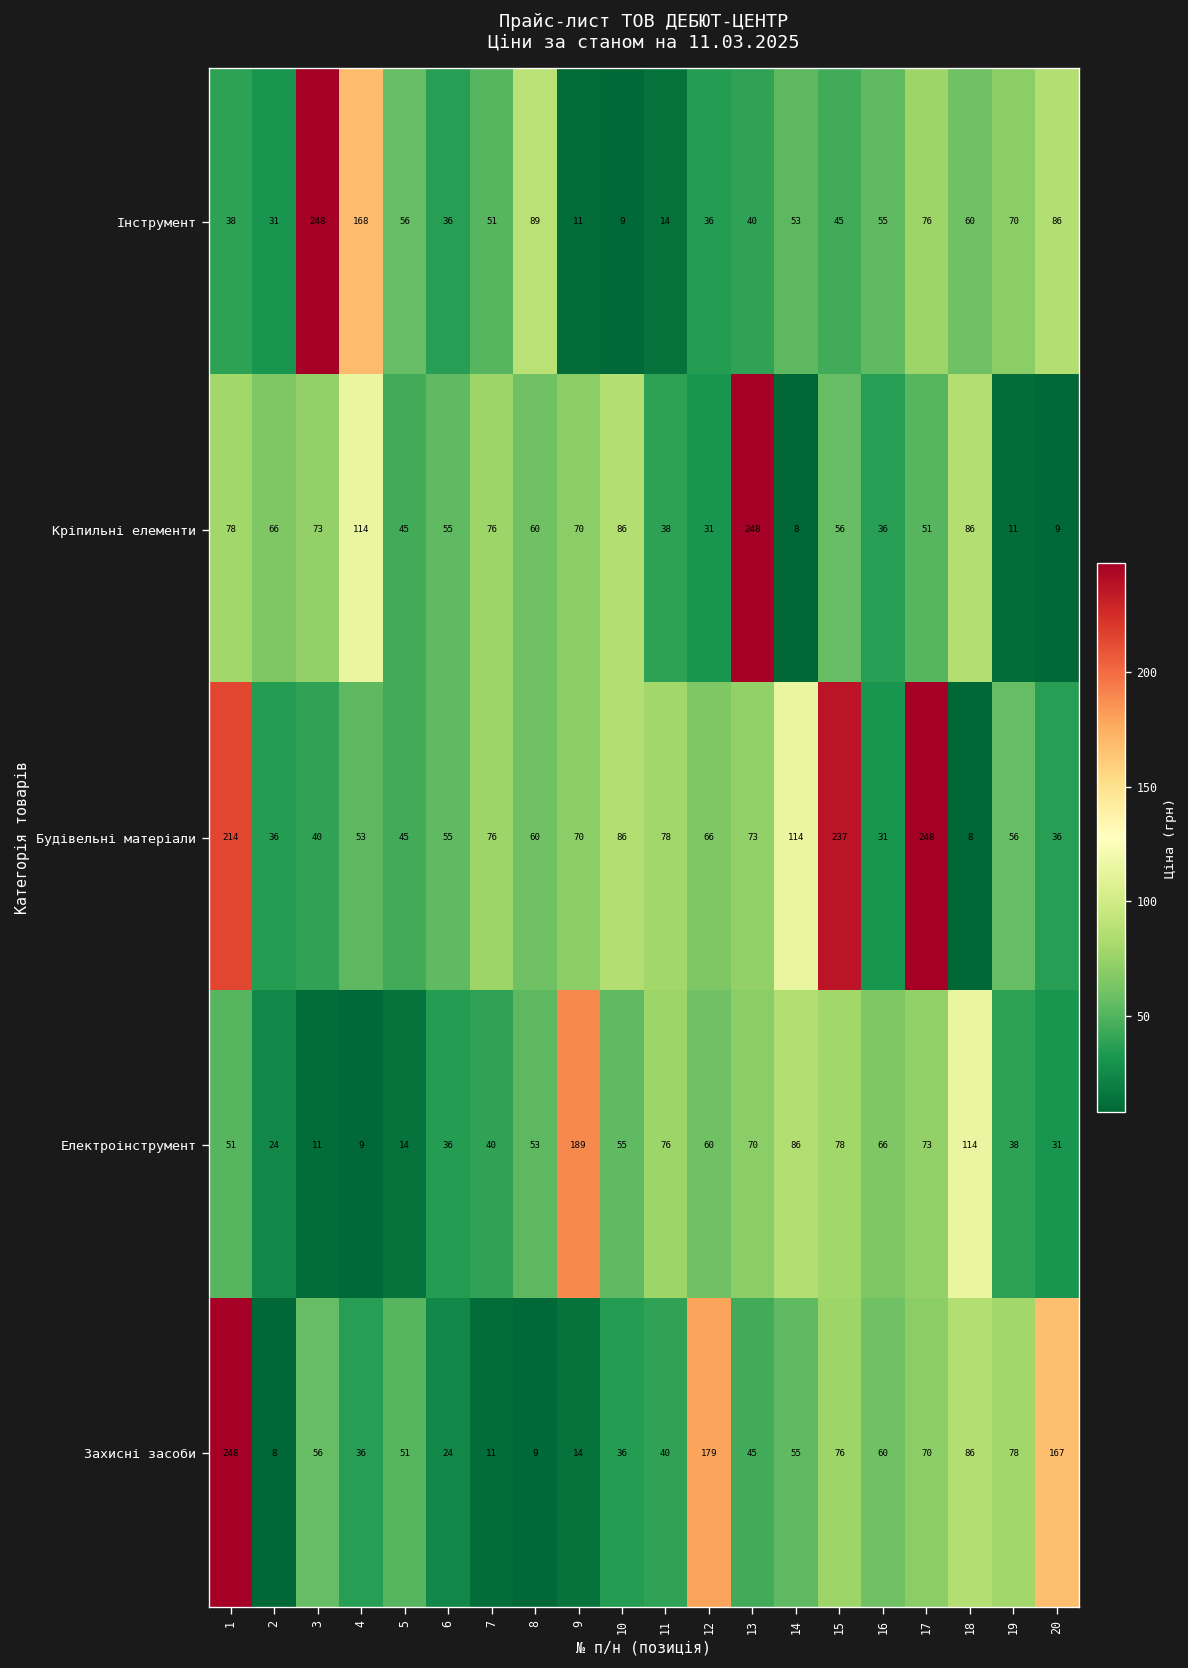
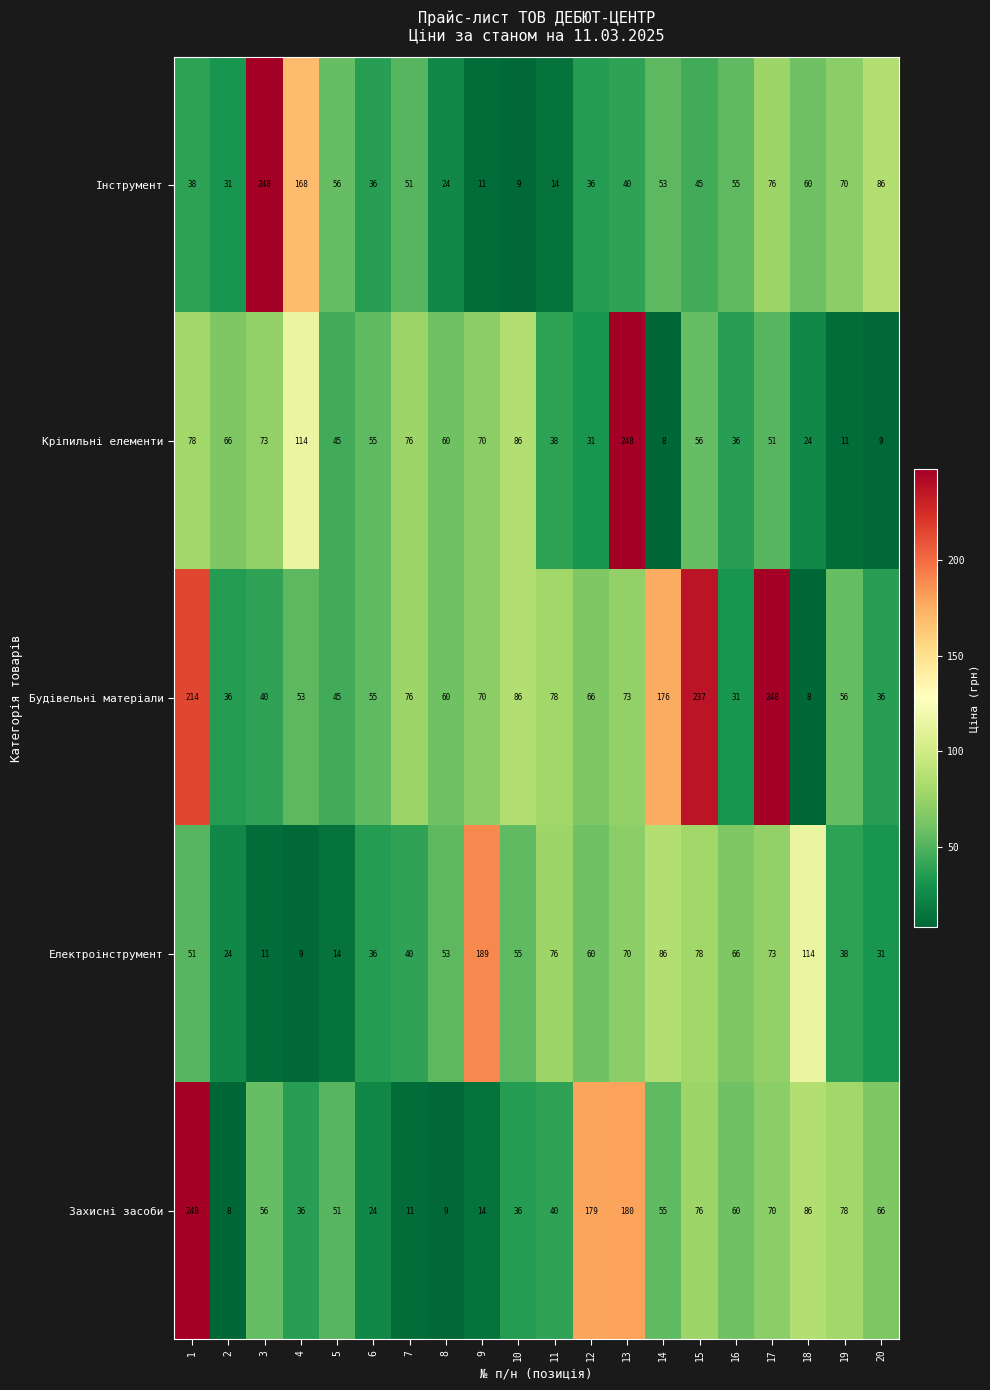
  {
    "Інструмент": {
      "1": 38,
      "2": 31,
      "3": 248,
      "4": 168,
      "5": 56,
      "6": 36,
      "7": 51,
-     "8": 89,
+     "8": 24,
      "9": 11,
      "10": 9,
      "11": 14,
      "12": 36,
      "13": 40,
      "14": 53,
      "15": 45,
      "16": 55,
      "17": 76,
      "18": 60,
      "19": 70,
      "20": 86
    },
    "Кріпильні елементи": {
      "1": 78,
      "2": 66,
      "3": 73,
      "4": 114,
      "5": 45,
      "6": 55,
      "7": 76,
      "8": 60,
      "9": 70,
      "10": 86,
      "11": 38,
      "12": 31,
      "13": 248,
      "14": 8,
      "15": 56,
      "16": 36,
      "17": 51,
-     "18": 86,
+     "18": 24,
      "19": 11,
      "20": 9
    },
    "Будівельні матеріали": {
      "1": 214,
      "2": 36,
      "3": 40,
      "4": 53,
      "5": 45,
      "6": 55,
      "7": 76,
      "8": 60,
      "9": 70,
      "10": 86,
      "11": 78,
      "12": 66,
      "13": 73,
-     "14": 114,
+     "14": 176,
      "15": 237,
      "16": 31,
      "17": 248,
      "18": 8,
      "19": 56,
      "20": 36
    },
    "Електроінструмент": {
      "1": 51,
      "2": 24,
      "3": 11,
      "4": 9,
      "5": 14,
      "6": 36,
      "7": 40,
      "8": 53,
      "9": 189,
      "10": 55,
      "11": 76,
      "12": 60,
      "13": 70,
      "14": 86,
      "15": 78,
      "16": 66,
      "17": 73,
      "18": 114,
      "19": 38,
      "20": 31
    },
    "Захисні засоби": {
      "1": 248,
      "2": 8,
      "3": 56,
      "4": 36,
      "5": 51,
      "6": 24,
      "7": 11,
      "8": 9,
      "9": 14,
      "10": 36,
      "11": 40,
      "12": 179,
-     "13": 45,
+     "13": 180,
      "14": 55,
      "15": 76,
      "16": 60,
      "17": 70,
      "18": 86,
      "19": 78,
-     "20": 167
+     "20": 66
    }
  }
